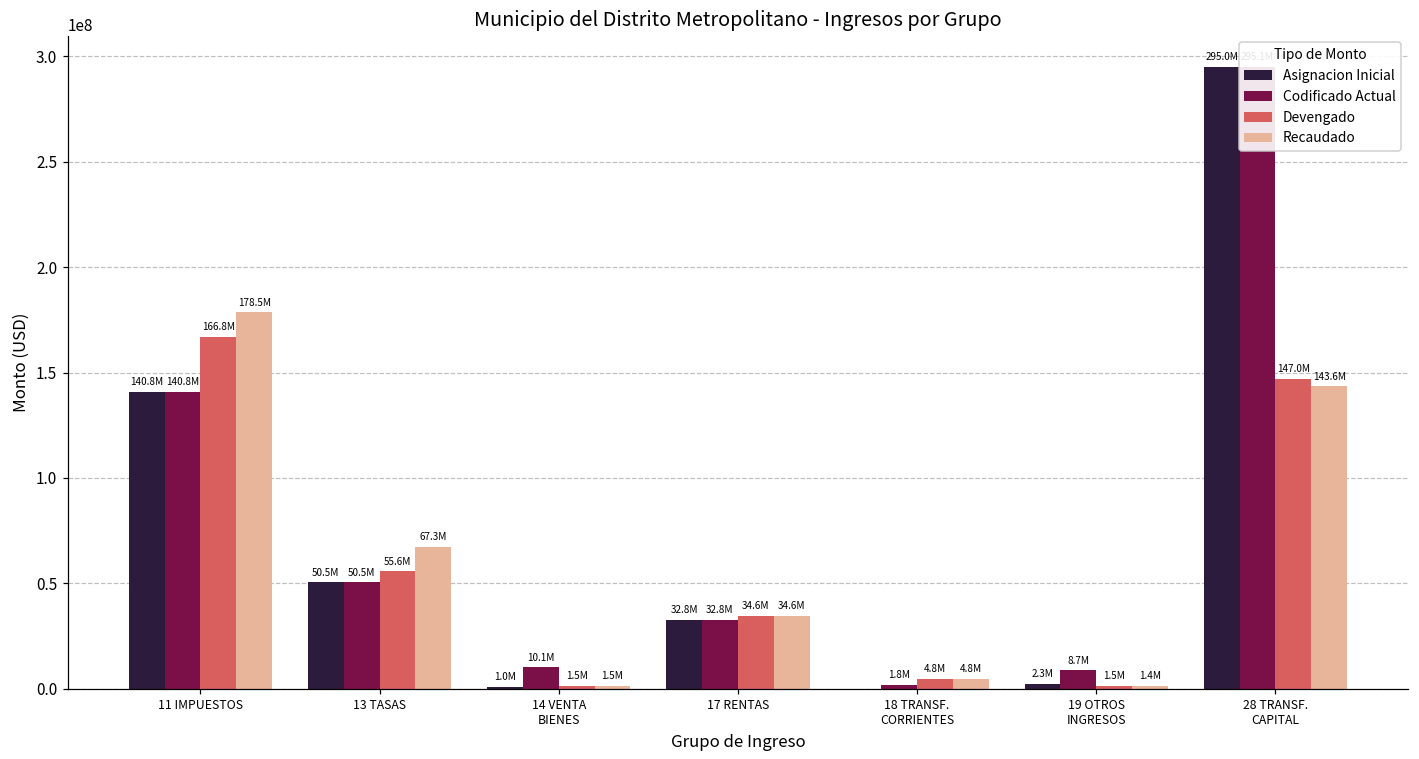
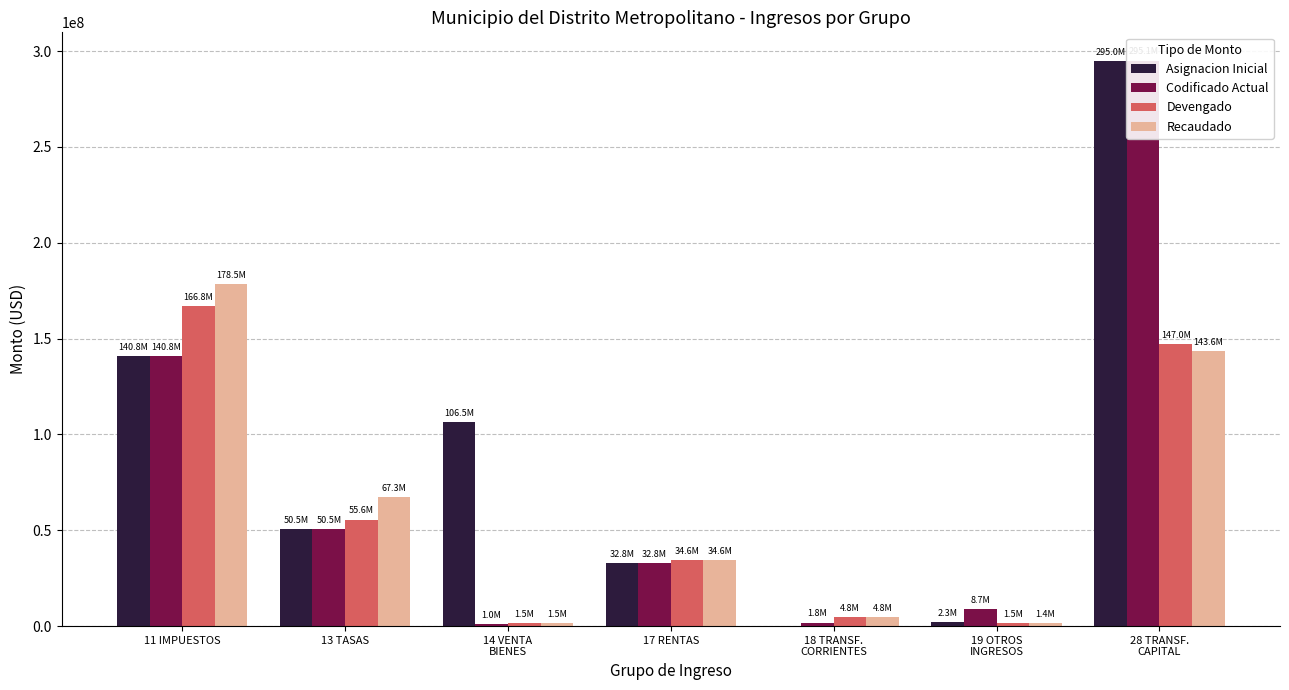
  {
    "Asignacion Inicial": {
      "11 IMPUESTOS": "140.8M",
      "13 TASAS": "50.5M",
-     "14 VENTA BIENES": "1.0M",
+     "14 VENTA BIENES": "106.5M",
      "17 RENTAS": "32.8M",
      "19 OTROS INGRESOS": "2.3M",
      "28 TRANSF. CAPITAL": "295.0M"
    },
    "Codificado Actual": {
      "11 IMPUESTOS": "140.8M",
      "13 TASAS": "50.5M",
-     "14 VENTA BIENES": "10.1M",
+     "14 VENTA BIENES": "1.0M",
      "17 RENTAS": "32.8M",
      "18 TRANSF. CORRIENTES": "1.8M",
      "19 OTROS INGRESOS": "8.7M"
    },
    "Devengado": {
      "11 IMPUESTOS": "166.8M",
      "13 TASAS": "55.6M",
      "14 VENTA BIENES": "1.5M",
      "17 RENTAS": "34.6M",
      "18 TRANSF. CORRIENTES": "4.8M",
      "19 OTROS INGRESOS": "1.5M",
      "28 TRANSF. CAPITAL": "147.0M"
    },
    "Recaudado": {
      "11 IMPUESTOS": "178.5M",
      "13 TASAS": "67.3M",
      "14 VENTA BIENES": "1.5M",
      "17 RENTAS": "34.6M",
      "18 TRANSF. CORRIENTES": "4.8M",
      "19 OTROS INGRESOS": "1.4M",
      "28 TRANSF. CAPITAL": "143.6M"
    }
  }
